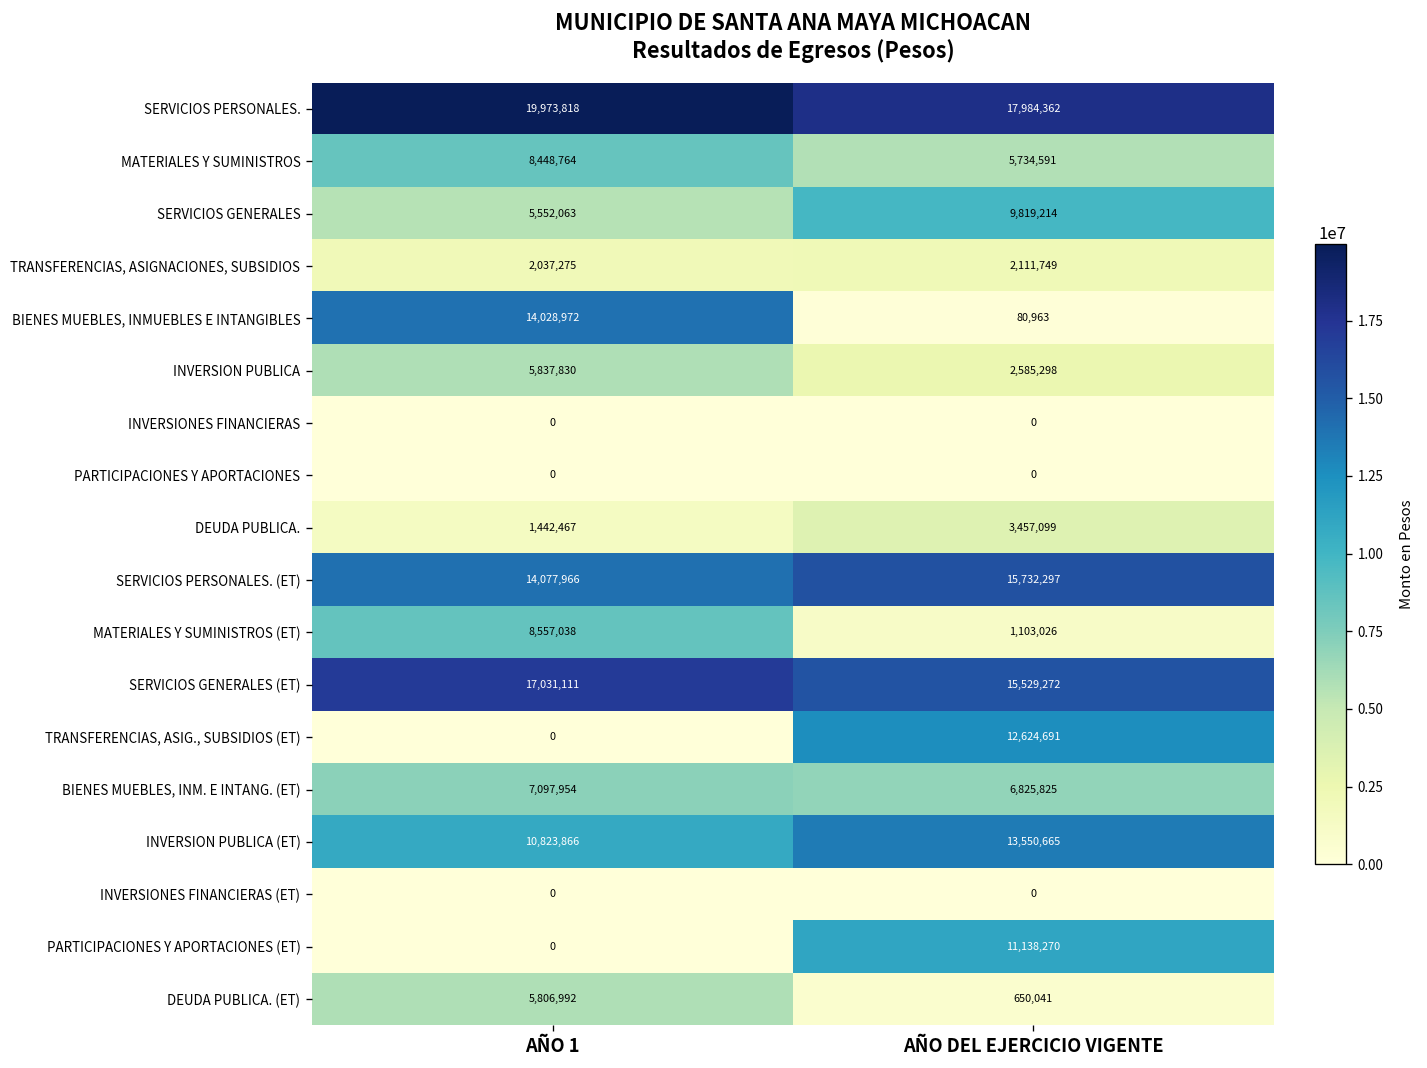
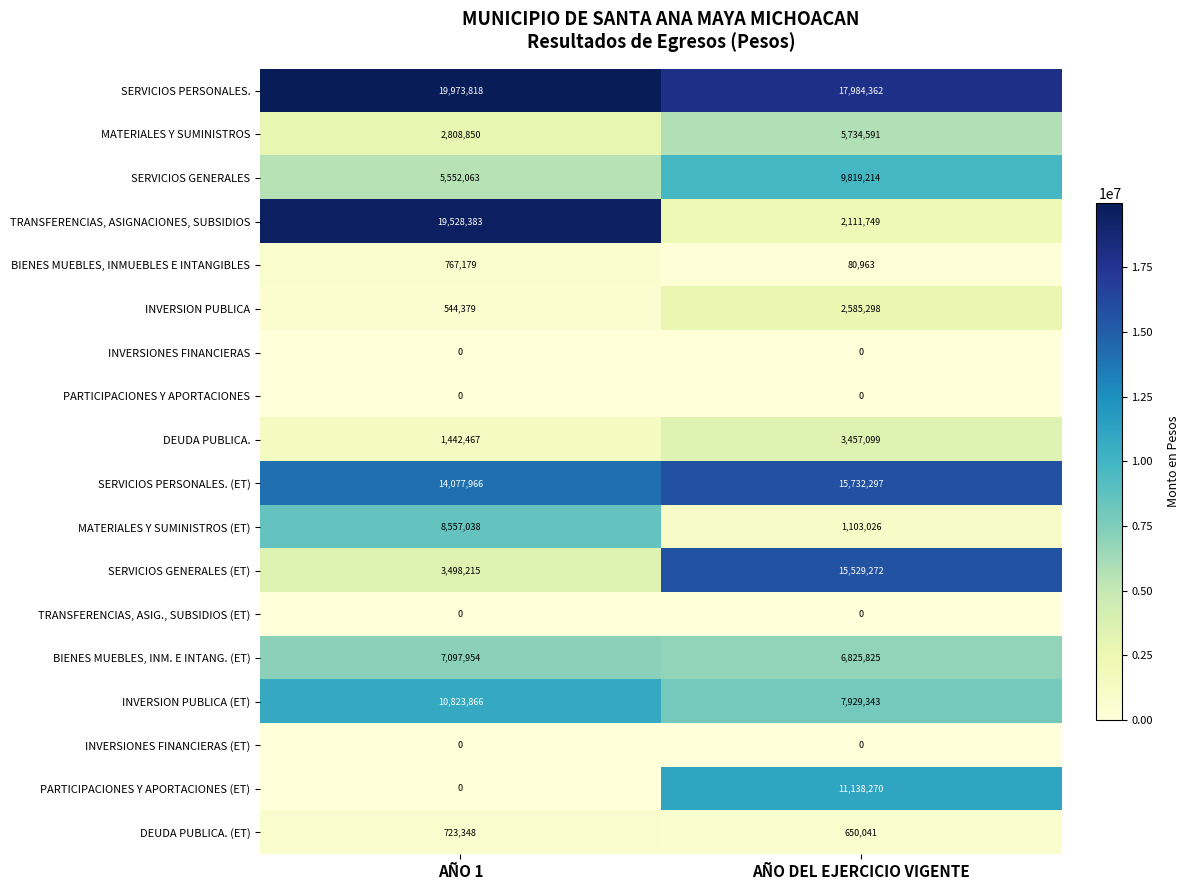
  {
    "SERVICIOS PERSONALES.": {
      "AÑO 1": "19,973,818",
      "AÑO DEL EJERCICIO VIGENTE": "17,984,362"
    },
    "MATERIALES Y SUMINISTROS": {
-     "AÑO 1": "8,448,764",
+     "AÑO 1": "2,808,850",
      "AÑO DEL EJERCICIO VIGENTE": "5,734,591"
    },
    "SERVICIOS GENERALES": {
      "AÑO 1": "5,552,063",
      "AÑO DEL EJERCICIO VIGENTE": "9,819,214"
    },
    "TRANSFERENCIAS, ASIGNACIONES, SUBSIDIOS": {
-     "AÑO 1": "2,037,275",
+     "AÑO 1": "19,528,383",
      "AÑO DEL EJERCICIO VIGENTE": "2,111,749"
    },
    "BIENES MUEBLES, INMUEBLES E INTANGIBLES": {
-     "AÑO 1": "14,028,972",
+     "AÑO 1": "767,179",
      "AÑO DEL EJERCICIO VIGENTE": "80,963"
    },
    "INVERSION PUBLICA": {
-     "AÑO 1": "5,837,830",
+     "AÑO 1": "544,379",
      "AÑO DEL EJERCICIO VIGENTE": "2,585,298"
    },
    "INVERSIONES FINANCIERAS": {
      "AÑO 1": "0",
      "AÑO DEL EJERCICIO VIGENTE": "0"
    },
    "PARTICIPACIONES Y APORTACIONES": {
      "AÑO 1": "0",
      "AÑO DEL EJERCICIO VIGENTE": "0"
    },
    "DEUDA PUBLICA.": {
      "AÑO 1": "1,442,467",
      "AÑO DEL EJERCICIO VIGENTE": "3,457,099"
    },
    "SERVICIOS PERSONALES. (ET)": {
      "AÑO 1": "14,077,966",
      "AÑO DEL EJERCICIO VIGENTE": "15,732,297"
    },
    "MATERIALES Y SUMINISTROS (ET)": {
      "AÑO 1": "8,557,038",
      "AÑO DEL EJERCICIO VIGENTE": "1,103,026"
    },
    "SERVICIOS GENERALES (ET)": {
-     "AÑO 1": "17,031,111",
+     "AÑO 1": "3,498,215",
      "AÑO DEL EJERCICIO VIGENTE": "15,529,272"
    },
    "TRANSFERENCIAS, ASIG., SUBSIDIOS (ET)": {
      "AÑO 1": "0",
-     "AÑO DEL EJERCICIO VIGENTE": "12,624,691"
+     "AÑO DEL EJERCICIO VIGENTE": "0"
    },
    "BIENES MUEBLES, INM. E INTANG. (ET)": {
      "AÑO 1": "7,097,954",
      "AÑO DEL EJERCICIO VIGENTE": "6,825,825"
    },
    "INVERSION PUBLICA (ET)": {
      "AÑO 1": "10,823,866",
-     "AÑO DEL EJERCICIO VIGENTE": "13,550,665"
+     "AÑO DEL EJERCICIO VIGENTE": "7,929,343"
    },
    "INVERSIONES FINANCIERAS (ET)": {
      "AÑO 1": "0",
      "AÑO DEL EJERCICIO VIGENTE": "0"
    },
    "PARTICIPACIONES Y APORTACIONES (ET)": {
      "AÑO 1": "0",
      "AÑO DEL EJERCICIO VIGENTE": "11,138,270"
    },
    "DEUDA PUBLICA. (ET)": {
-     "AÑO 1": "5,806,992",
+     "AÑO 1": "723,348",
      "AÑO DEL EJERCICIO VIGENTE": "650,041"
    }
  }
